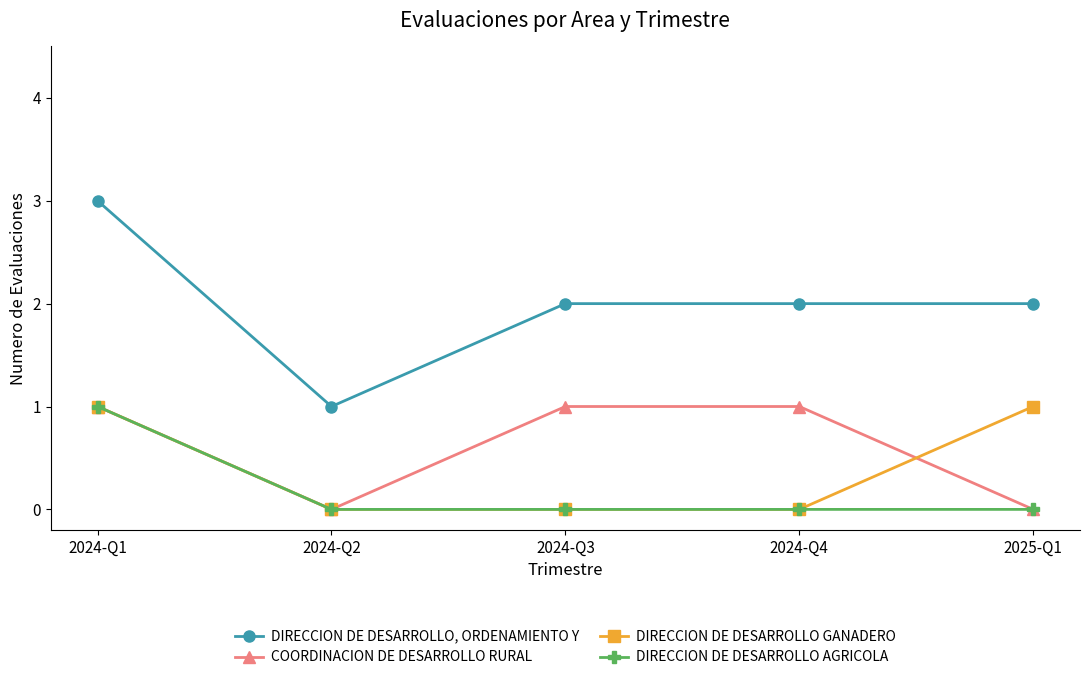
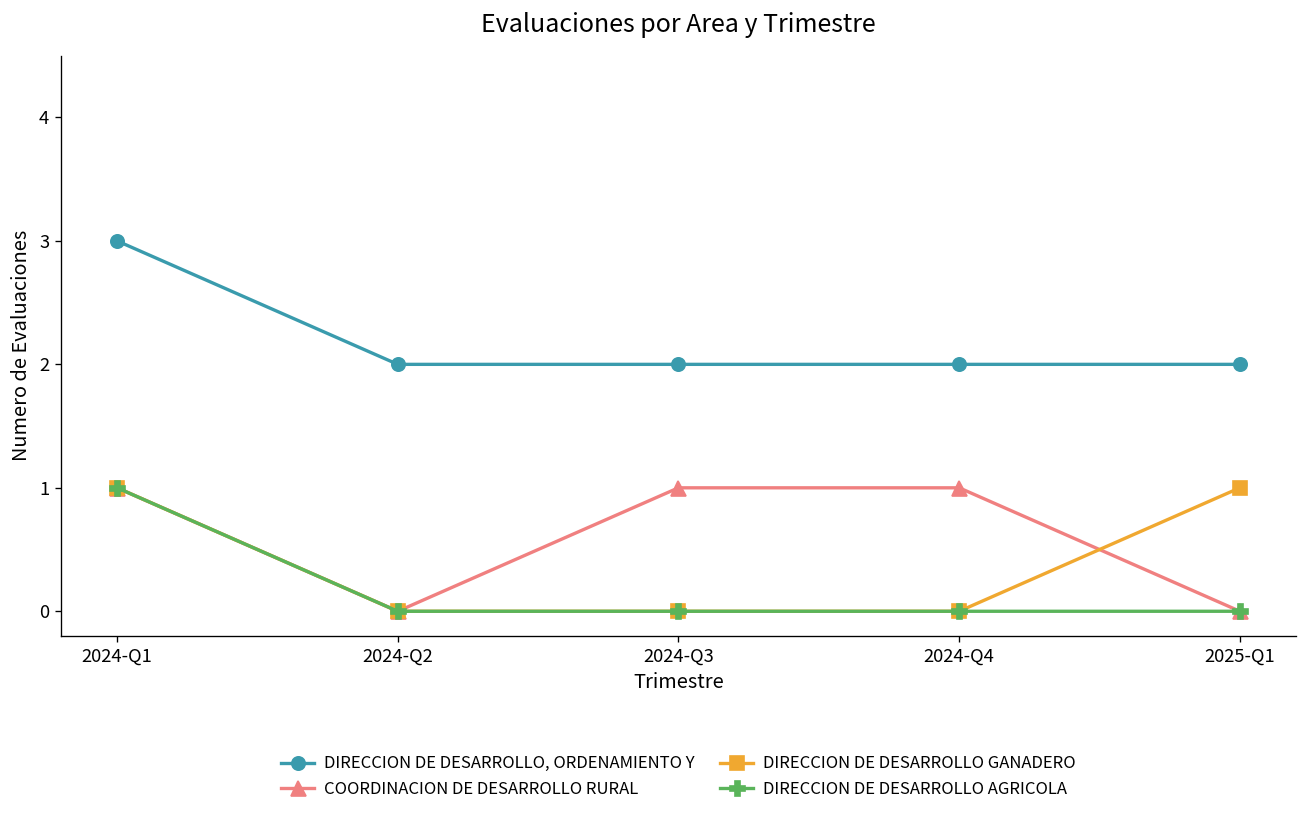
  {
    "DIRECCION DE DESARROLLO, ORDENAMIENTO Y": {
      "2024-Q1": 3,
-     "2024-Q2": 1,
+     "2024-Q2": 2,
      "2024-Q3": 2,
      "2024-Q4": 2,
      "2025-Q1": 2
    },
    "COORDINACION DE DESARROLLO RURAL": {
      "2024-Q3": 1,
      "2024-Q4": 1
    },
    "DIRECCION DE DESARROLLO GANADERO": {
      "2025-Q1": 1
    }
  }
